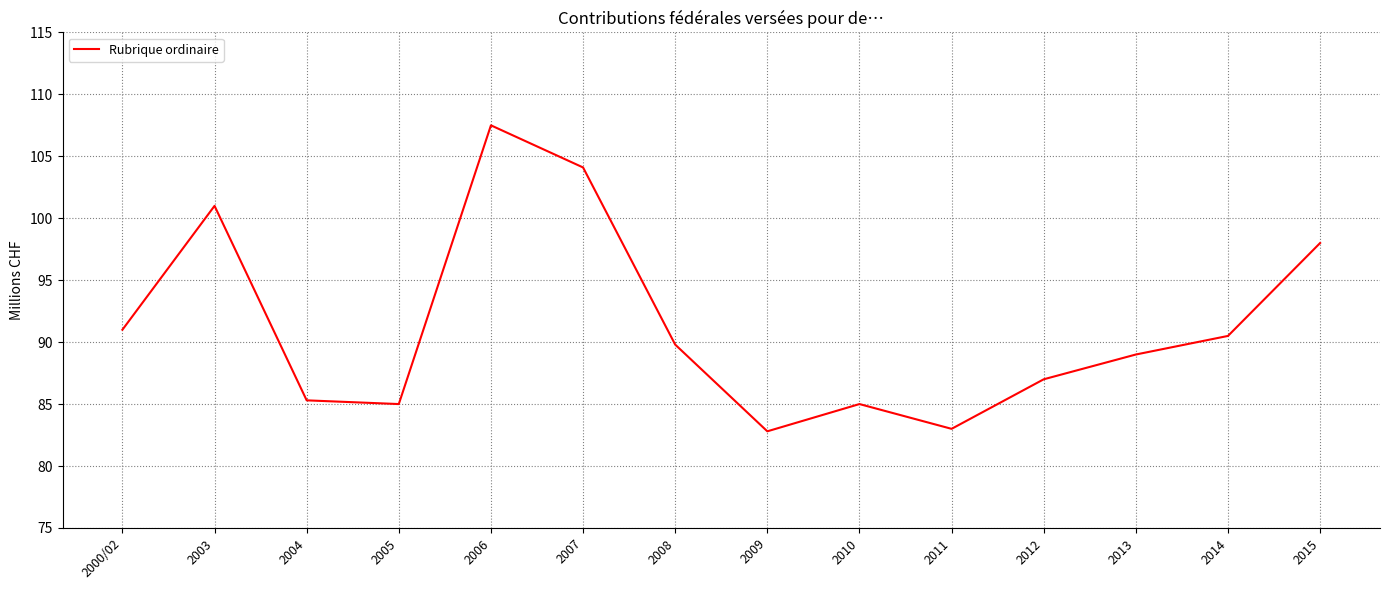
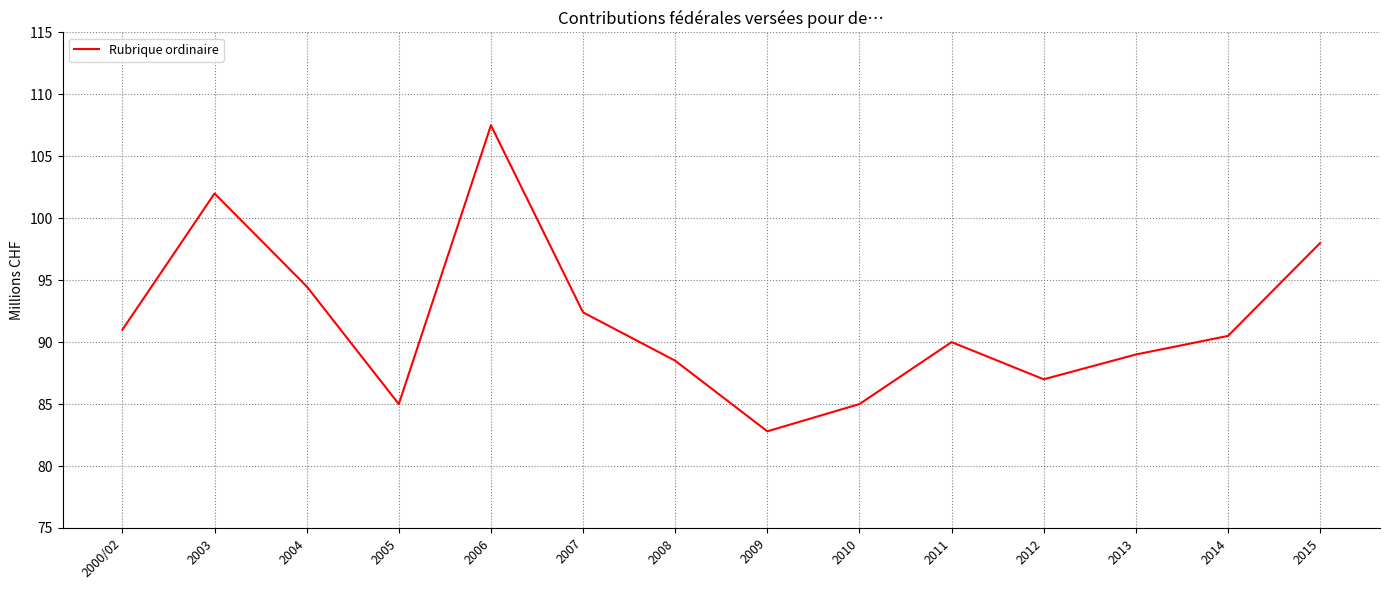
  {
    "2000/02": 91.0,
-   "2003": 101,
-   "2004": 85.3,
+   "2003": 102,
+   "2004": 94.5,
    "2005": 85.0,
    "2006": 107.5,
-   "2007": 104.1,
-   "2008": 89.8,
+   "2007": 92.4,
+   "2008": 88.5,
    "2009": 82.8,
    "2010": 85.0,
-   "2011": 83,
+   "2011": 90,
    "2012": 87.0,
    "2013": 89.0,
    "2014": 90.5,
    "2015": 98.0
  }
